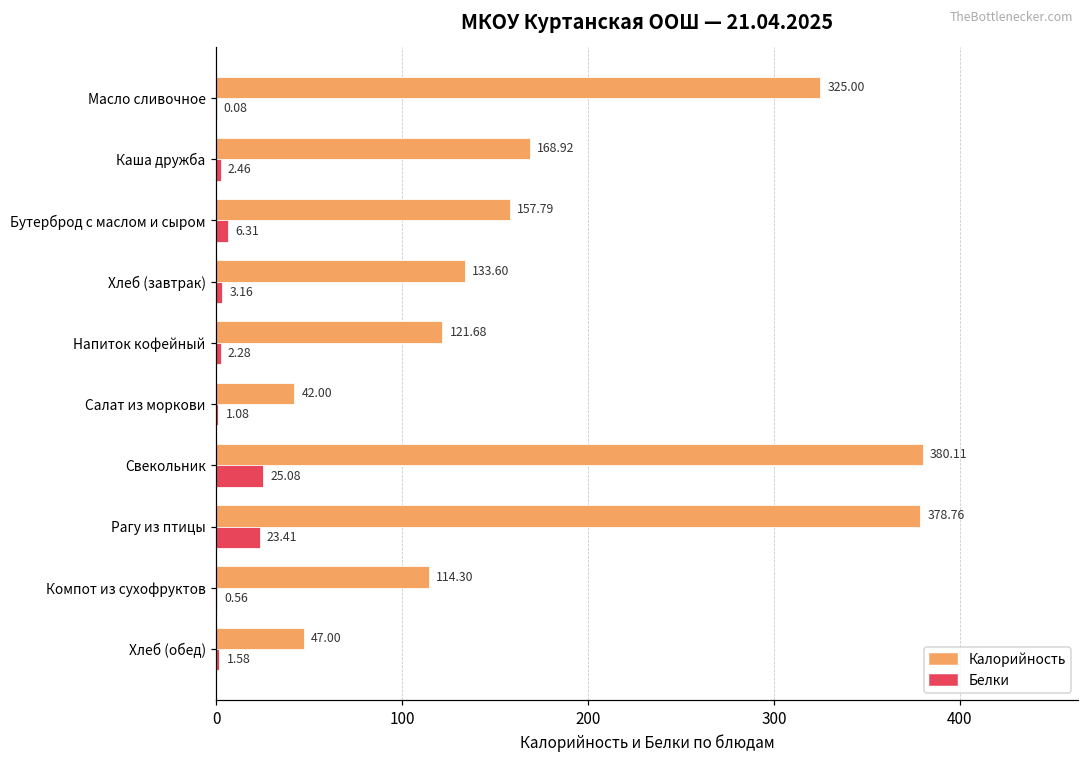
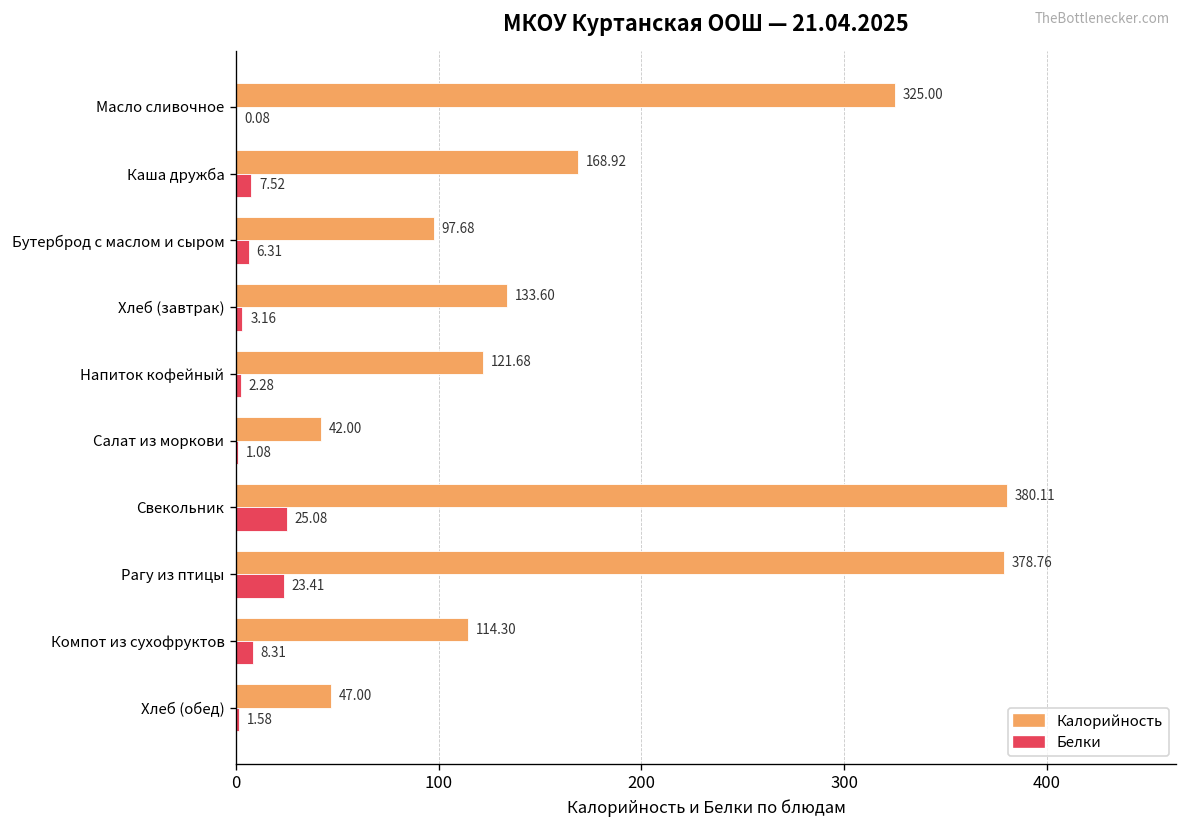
  {
    "Калорийность": {
      "Масло сливочное": 325.00,
      "Каша дружба": 168.92,
-     "Бутерброд с маслом и сыром": 157.79,
+     "Бутерброд с маслом и сыром": 97.68,
      "Хлеб (завтрак)": 133.60,
      "Напиток кофейный": 121.68,
      "Салат из моркови": 42.00,
      "Свекольник": 380.11,
      "Рагу из птицы": 378.76,
      "Компот из сухофруктов": 114.30,
      "Хлеб (обед)": 47.00
    },
    "Белки": {
      "Масло сливочное": 0.08,
-     "Каша дружба": 2.46,
+     "Каша дружба": 7.52,
      "Бутерброд с маслом и сыром": 6.31,
      "Хлеб (завтрак)": 3.16,
      "Напиток кофейный": 2.28,
      "Салат из моркови": 1.08,
      "Свекольник": 25.08,
      "Рагу из птицы": 23.41,
-     "Компот из сухофруктов": 0.56,
+     "Компот из сухофруктов": 8.31,
      "Хлеб (обед)": 1.58
    }
  }
